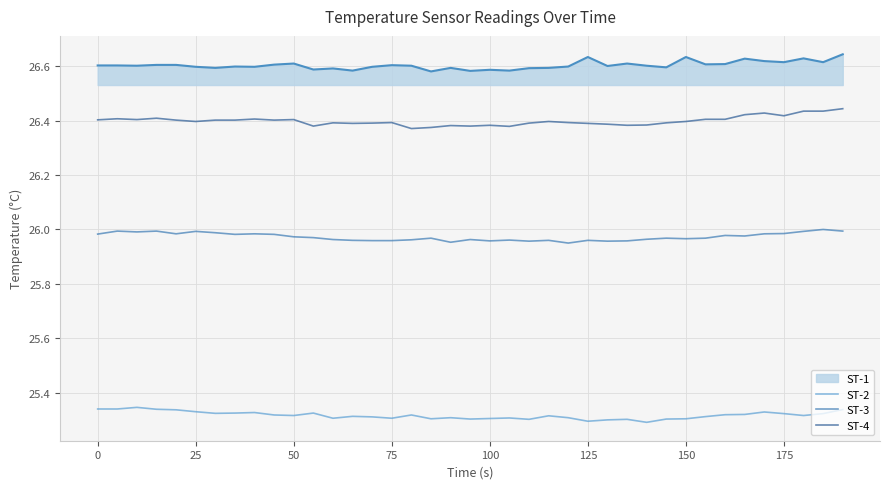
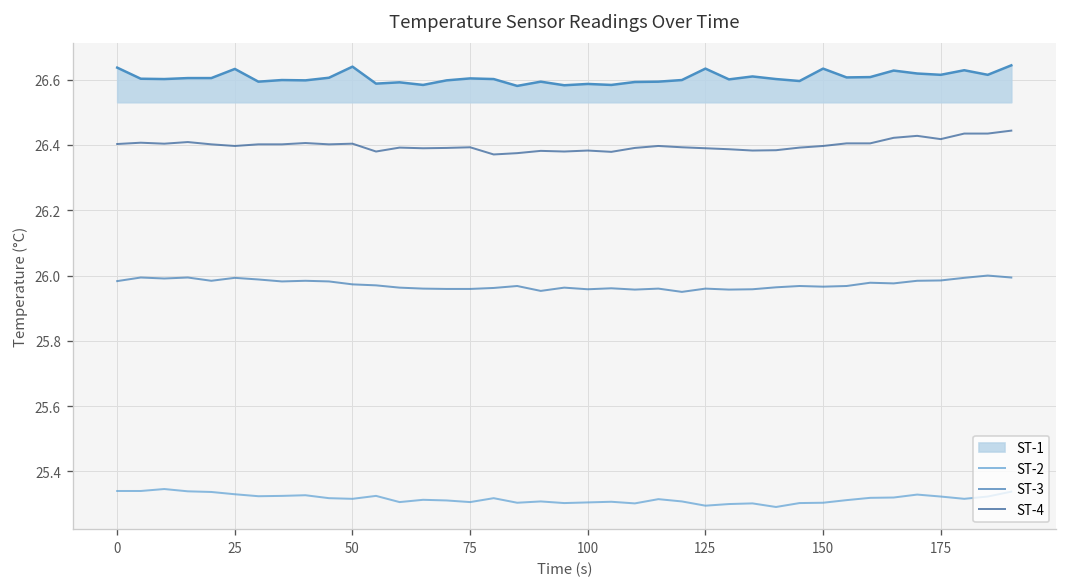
  {
    "ST-1": {
-     "0": 26.60,
-     "25": 26.60,
-     "50": 26.61,
+     "0": 26.64,
+     "25": 26.63,
+     "50": 26.64,
      "75": 26.60,
      "100": 26.59,
      "125": 26.63,
      "150": 26.63,
      "175": 26.62
    }
  }
